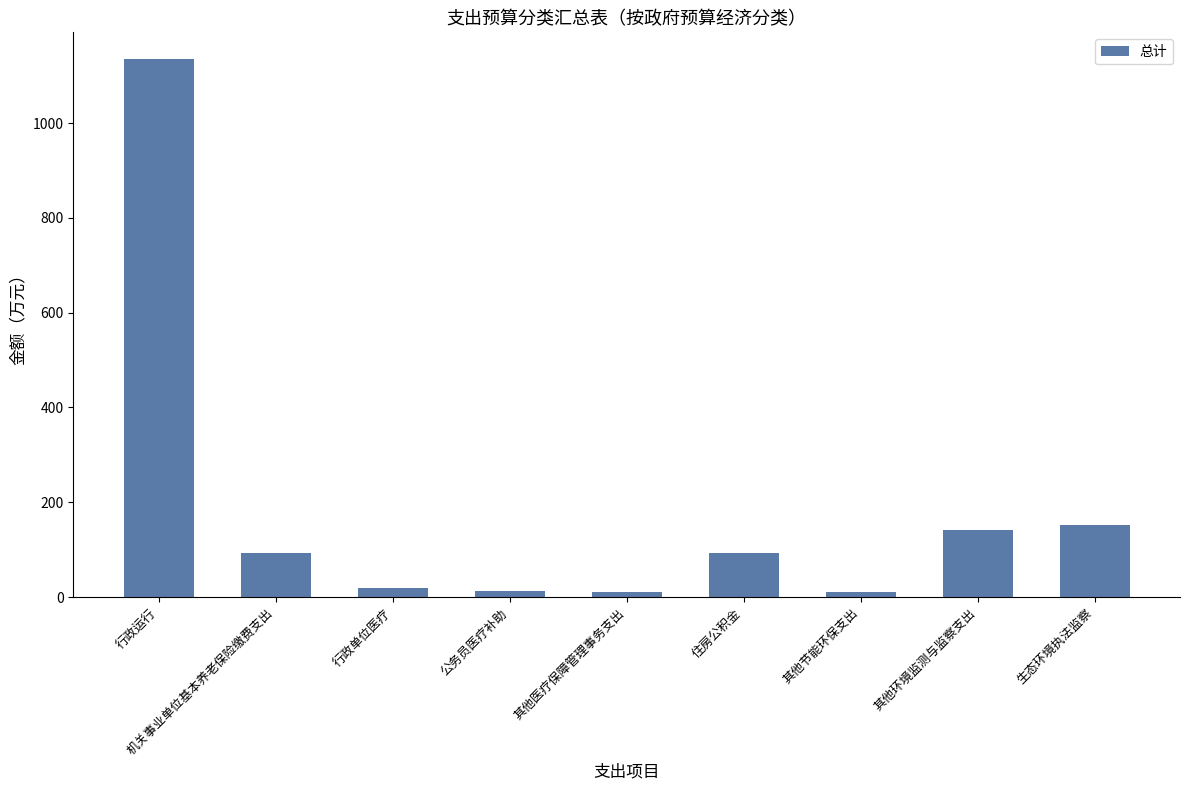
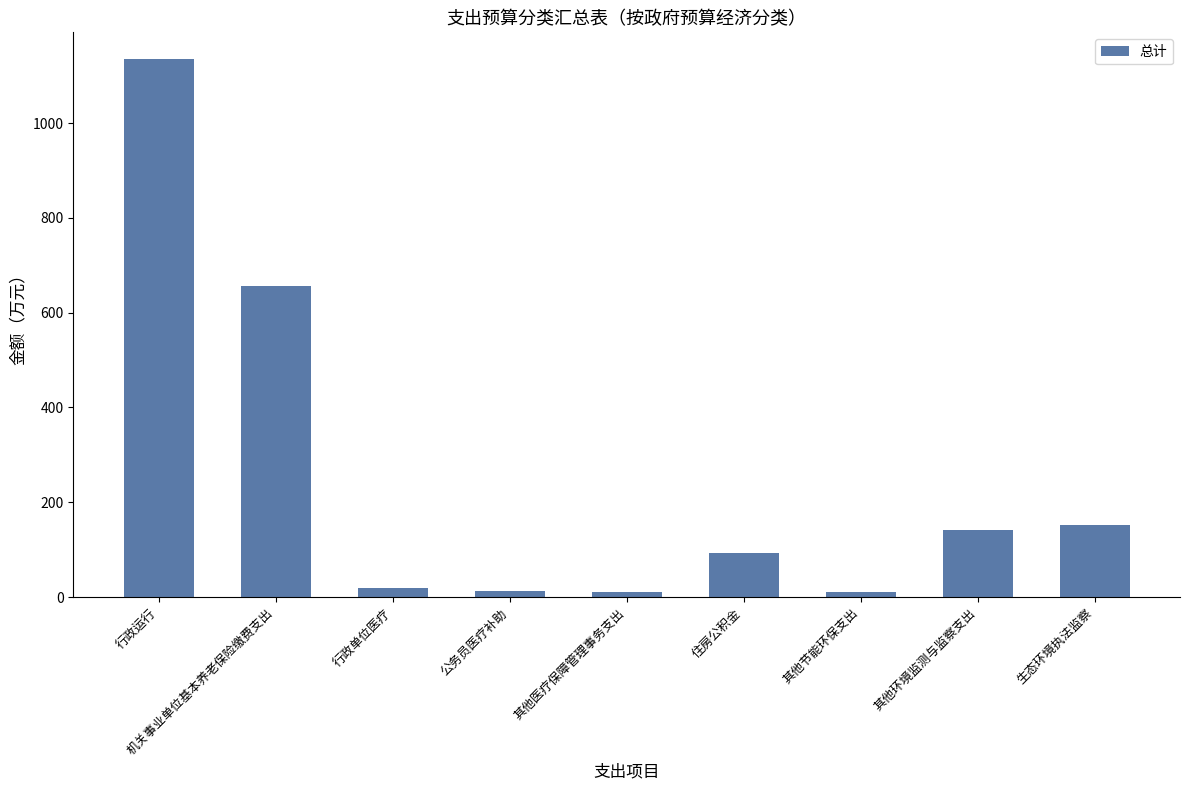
  {
    "行政运行": 1130,
-   "机关事业单位基本养老保险缴费支出": 90,
+   "机关事业单位基本养老保险缴费支出": 660,
    "行政单位医疗": 20,
    "公务员医疗补助": 10,
    "其他医疗保障管理事务支出": 10,
    "住房公积金": 90,
    "其他节能环保支出": 10,
    "其他环境监测与监察支出": 140,
    "生态环境执法监察": 150
  }
